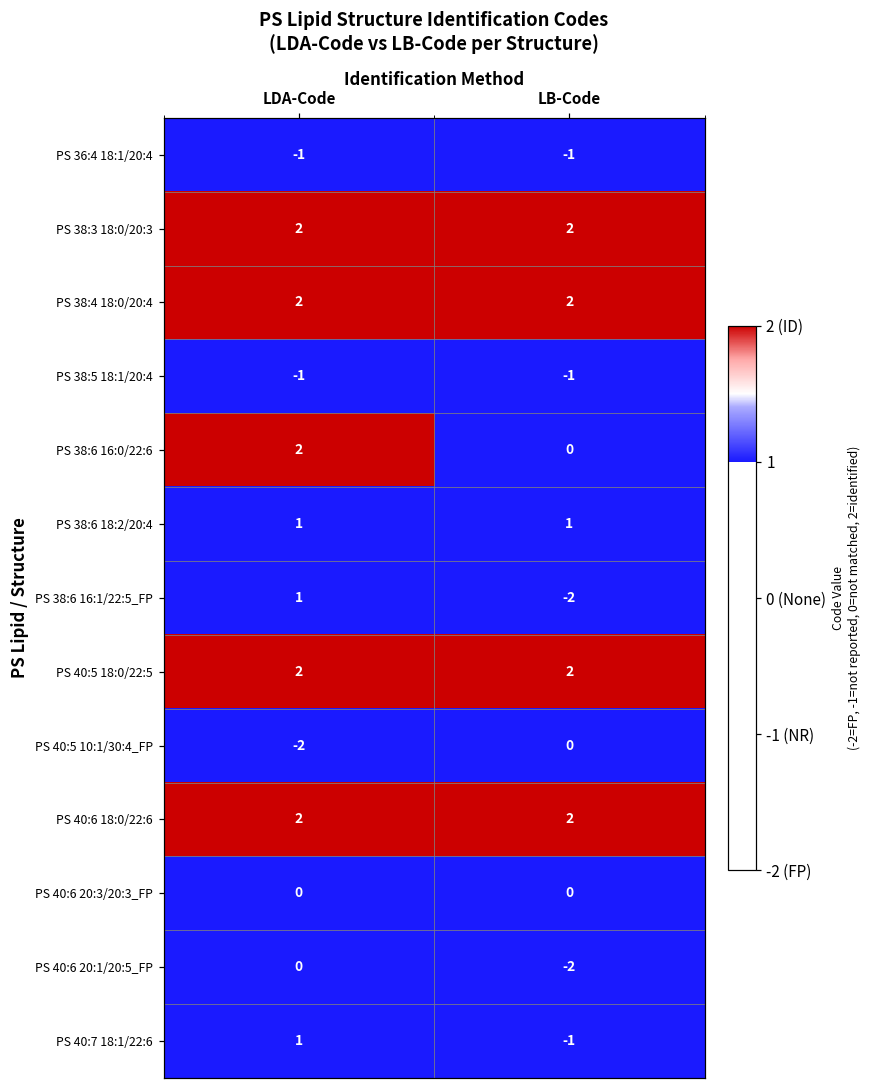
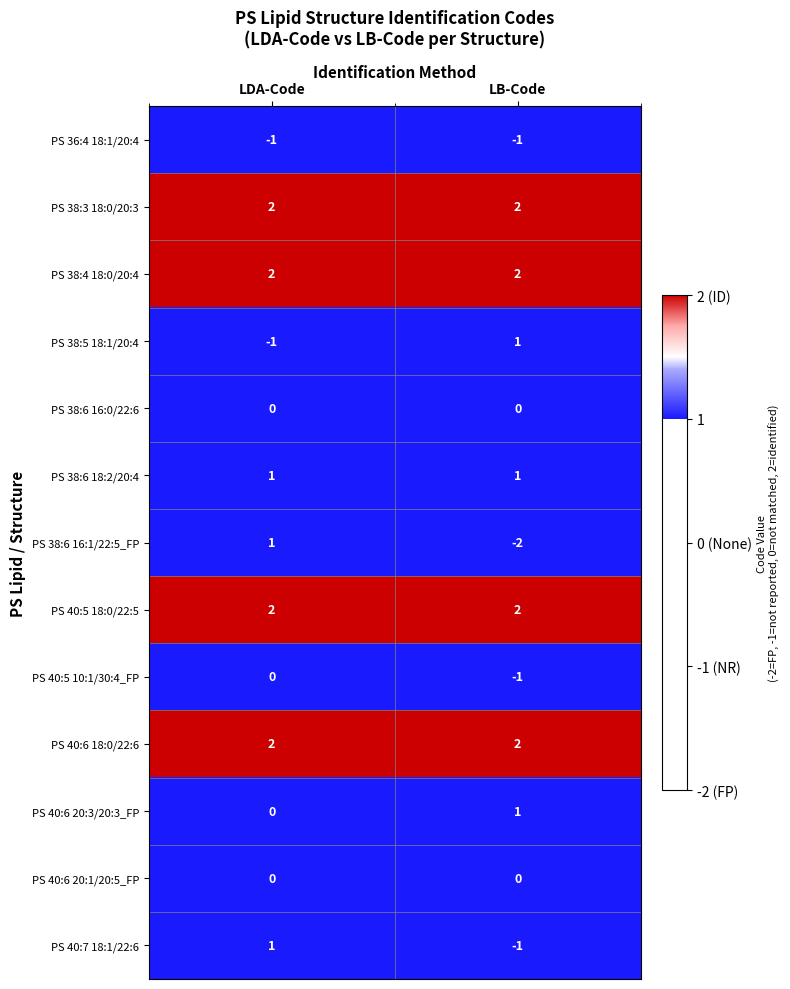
  {
    "PS 36:4 18:1/20:4": {
      "LDA-Code": -1,
      "LB-Code": -1
    },
    "PS 38:3 18:0/20:3": {
      "LDA-Code": 2,
      "LB-Code": 2
    },
    "PS 38:4 18:0/20:4": {
      "LDA-Code": 2,
      "LB-Code": 2
    },
    "PS 38:5 18:1/20:4": {
      "LDA-Code": -1,
-     "LB-Code": -1
+     "LB-Code": 1
    },
    "PS 38:6 16:0/22:6": {
-     "LDA-Code": 2,
+     "LDA-Code": 0,
      "LB-Code": 0
    },
    "PS 38:6 18:2/20:4": {
      "LDA-Code": 1,
      "LB-Code": 1
    },
    "PS 38:6 16:1/22:5_FP": {
      "LDA-Code": 1,
      "LB-Code": -2
    },
    "PS 40:5 18:0/22:5": {
      "LDA-Code": 2,
      "LB-Code": 2
    },
    "PS 40:5 10:1/30:4_FP": {
-     "LDA-Code": -2,
-     "LB-Code": 0
+     "LDA-Code": 0,
+     "LB-Code": -1
    },
    "PS 40:6 18:0/22:6": {
      "LDA-Code": 2,
      "LB-Code": 2
    },
    "PS 40:6 20:3/20:3_FP": {
      "LDA-Code": 0,
-     "LB-Code": 0
+     "LB-Code": 1
    },
    "PS 40:6 20:1/20:5_FP": {
      "LDA-Code": 0,
-     "LB-Code": -2
+     "LB-Code": 0
    },
    "PS 40:7 18:1/22:6": {
      "LDA-Code": 1,
      "LB-Code": -1
    }
  }
